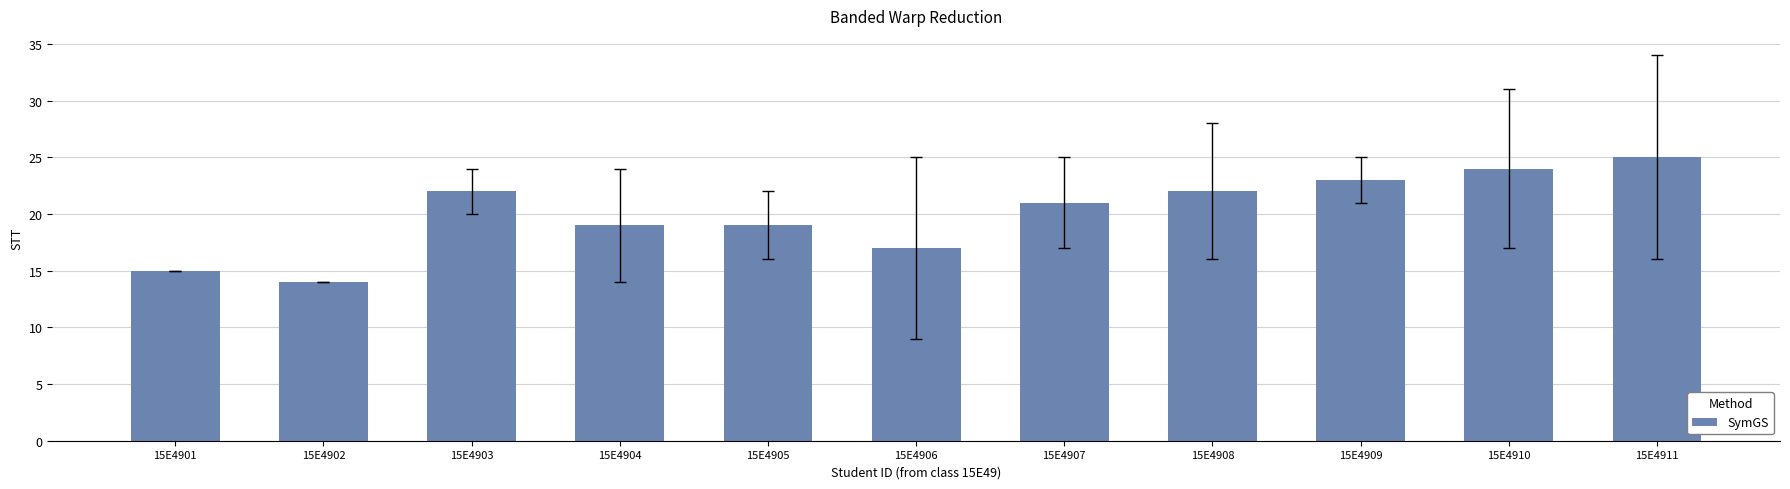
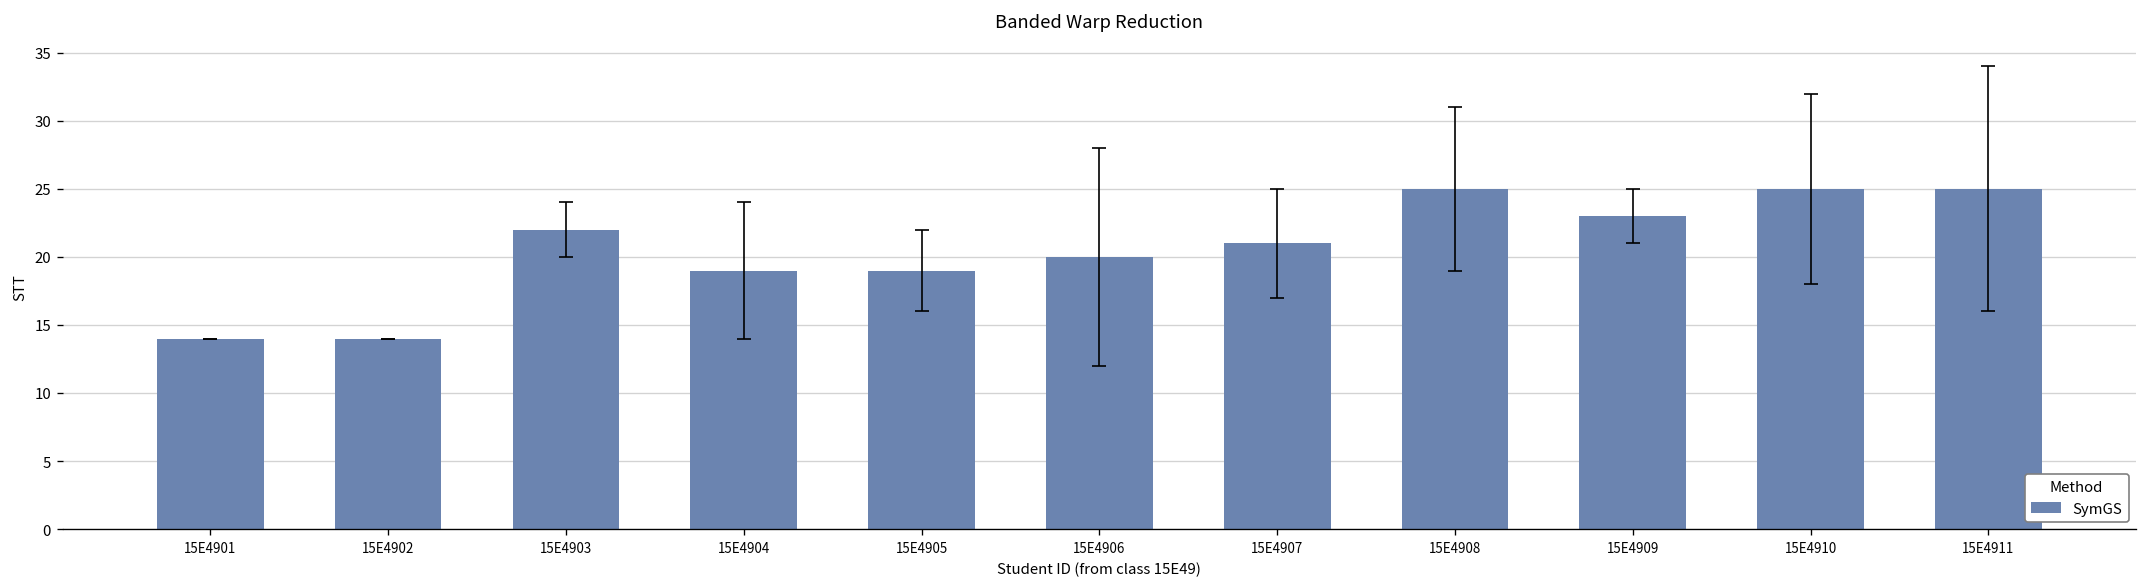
  {
    "SymGS": {
-     "15E4901": 15,
+     "15E4901": 14,
      "15E4902": 14,
      "15E4903": 22,
      "15E4904": 19,
      "15E4905": 19,
-     "15E4906": 17,
+     "15E4906": 20,
      "15E4907": 21,
-     "15E4908": 22,
+     "15E4908": 25,
      "15E4909": 23,
-     "15E4910": 24,
+     "15E4910": 25,
      "15E4911": 25
    }
  }
